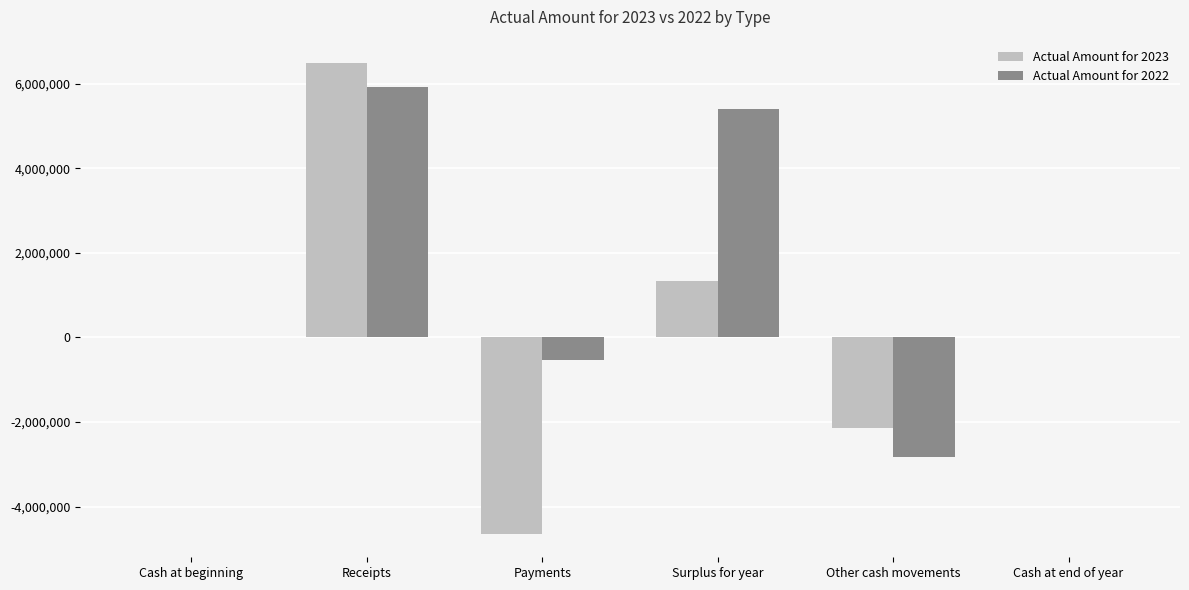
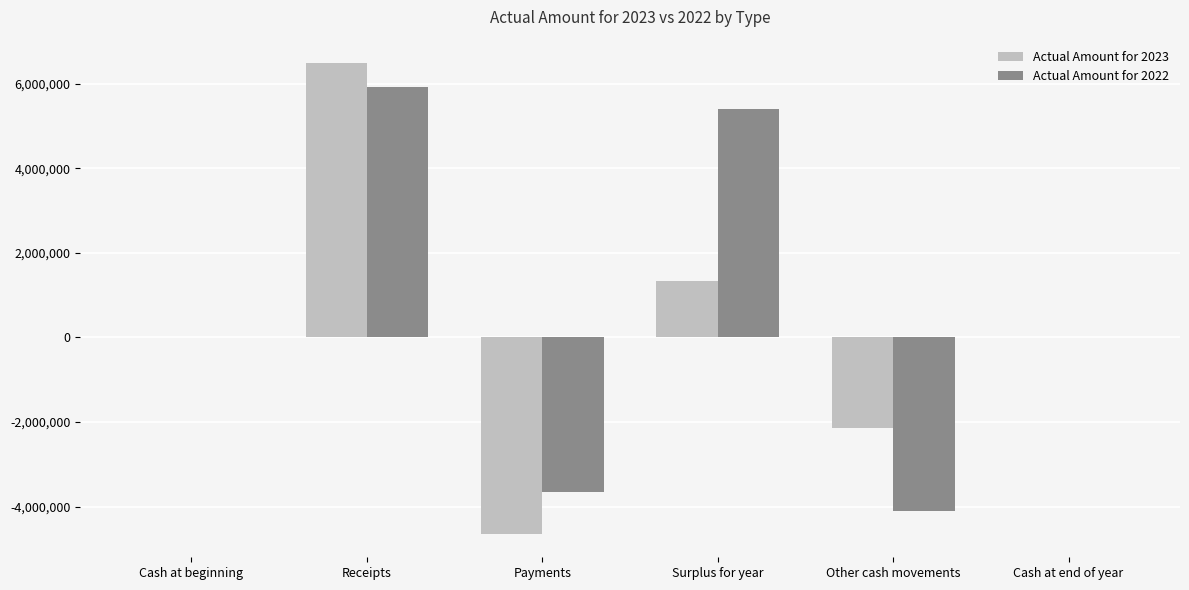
  {
    "Actual Amount for 2023": {
      "Receipts": "6,500,000",
      "Payments": "-4,600,000",
      "Surplus for year": "1,300,000",
      "Other cash movements": "-2,200,000"
    },
    "Actual Amount for 2022": {
      "Receipts": "5,900,000",
-     "Payments": "-500,000",
+     "Payments": "-3,600,000",
      "Surplus for year": "5,400,000",
-     "Other cash movements": "-2,800,000"
+     "Other cash movements": "-4,100,000"
    }
  }
